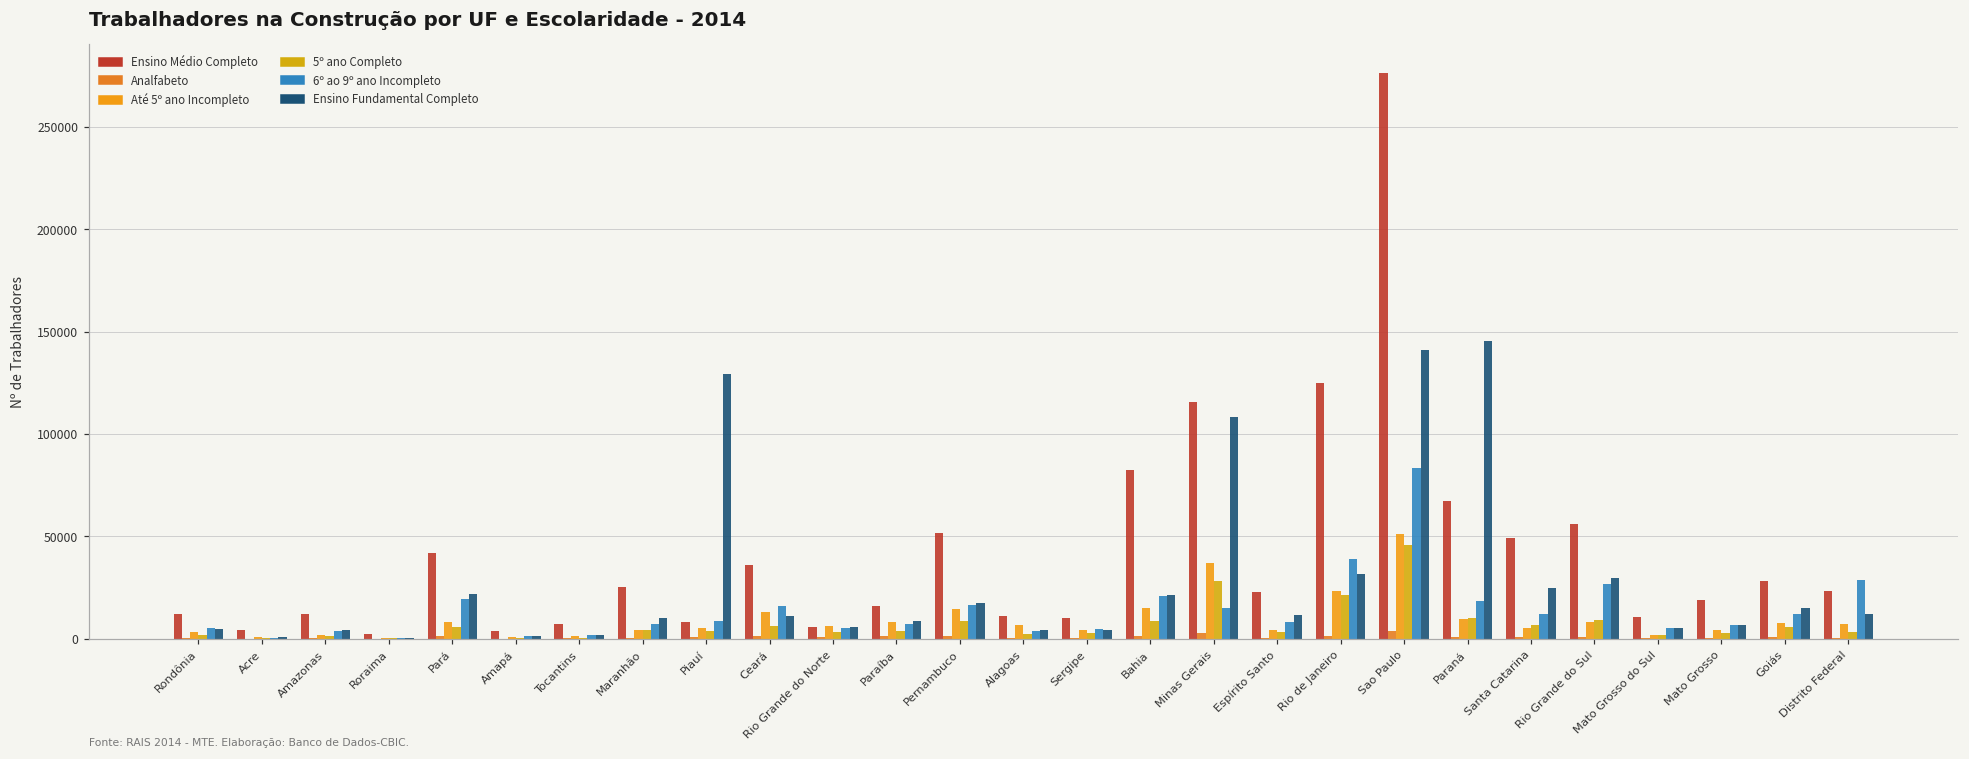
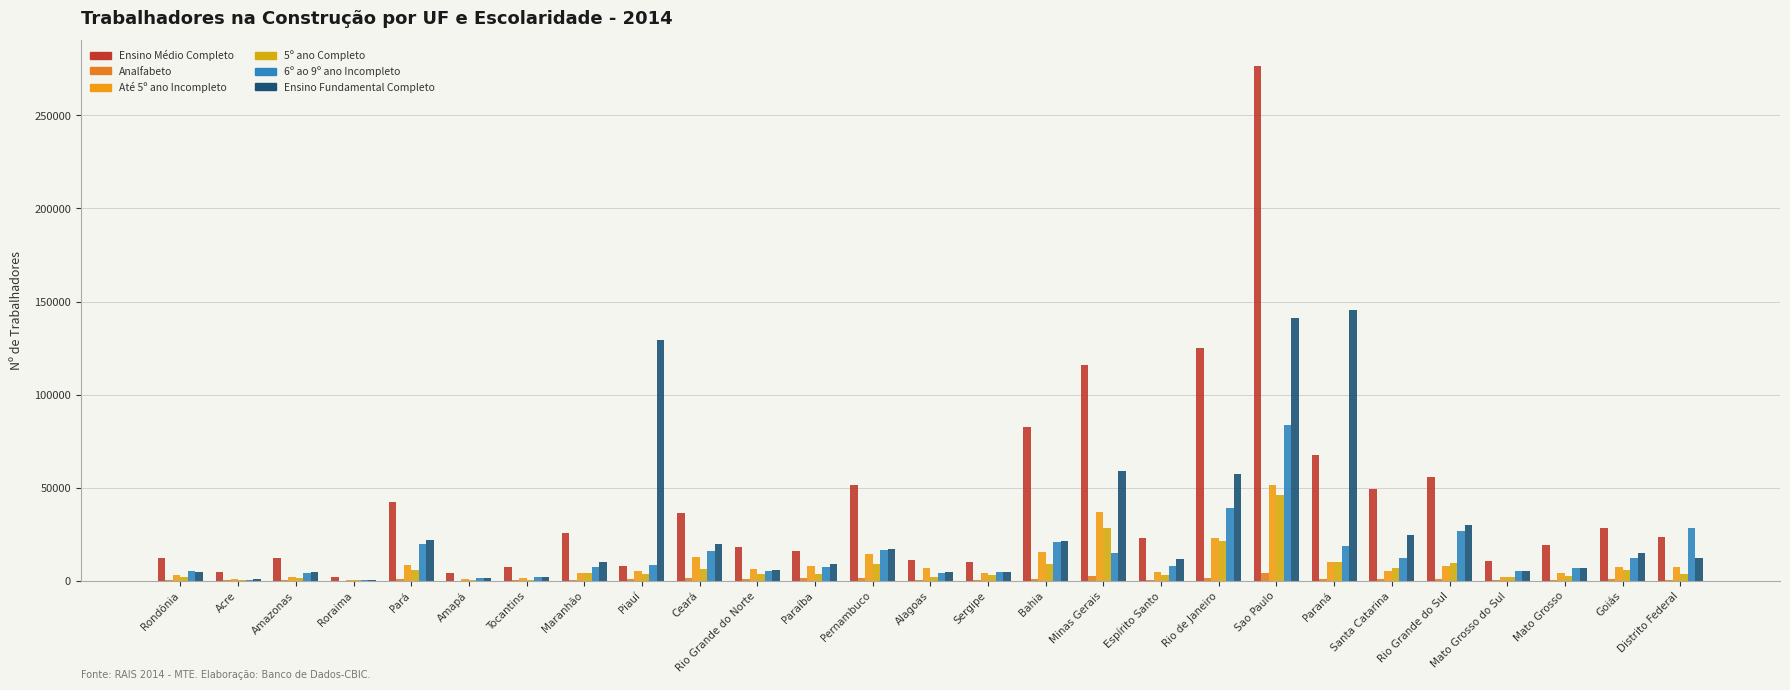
  {
    "Ensino Médio Completo": {
      "Rondônia": 12000,
      "Acre": 4000,
      "Amazonas": 12000,
      "Roraima": 2000,
      "Pará": 42000,
      "Amapá": 4000,
      "Tocantins": 7000,
      "Maranhão": 26000,
      "Piauí": 8000,
      "Ceará": 36000,
-     "Rio Grande do Norte": 6000,
+     "Rio Grande do Norte": 18000,
      "Paraíba": 16000,
      "Pernambuco": 52000,
      "Alagoas": 11000,
      "Sergipe": 10000,
      "Bahia": 83000,
      "Minas Gerais": 116000,
      "Espírito Santo": 23000,
      "Rio de Janeiro": 125000,
      "Sao Paulo": 276000,
      "Paraná": 68000,
      "Santa Catarina": 49000,
      "Rio Grande do Sul": 56000,
      "Mato Grosso do Sul": 11000,
      "Mato Grosso": 19000,
      "Goiás": 28000,
      "Distrito Federal": 23000
    },
    "6º ao 9º ano Incompleto": {
      "Rondônia": 5000,
      "Amazonas": 4000,
      "Pará": 20000,
      "Amapá": 1000,
      "Tocantins": 2000,
      "Maranhão": 7000,
      "Piauí": 8000,
      "Ceará": 16000,
      "Rio Grande do Norte": 5000,
      "Paraíba": 7000,
      "Pernambuco": 16000,
      "Alagoas": 4000,
      "Sergipe": 5000,
      "Bahia": 21000,
      "Minas Gerais": 15000,
      "Espírito Santo": 8000,
      "Rio de Janeiro": 39000,
      "Sao Paulo": 84000,
      "Paraná": 19000,
      "Santa Catarina": 12000,
      "Rio Grande do Sul": 27000,
      "Mato Grosso do Sul": 5000,
      "Mato Grosso": 7000,
      "Goiás": 12000,
      "Distrito Federal": 28000
    },
    "Ensino Fundamental Completo": {
      "Rondônia": 5000,
      "Amazonas": 5000,
      "Pará": 22000,
      "Amapá": 1000,
      "Tocantins": 2000,
      "Maranhão": 10000,
      "Piauí": 129000,
-     "Ceará": 11000,
+     "Ceará": 20000,
      "Rio Grande do Norte": 6000,
      "Paraíba": 9000,
      "Pernambuco": 17000,
      "Alagoas": 5000,
      "Sergipe": 4000,
      "Bahia": 22000,
-     "Minas Gerais": 108000,
+     "Minas Gerais": 59000,
      "Espírito Santo": 12000,
-     "Rio de Janeiro": 32000,
+     "Rio de Janeiro": 57000,
      "Sao Paulo": 141000,
      "Paraná": 146000,
      "Santa Catarina": 25000,
      "Rio Grande do Sul": 30000,
      "Mato Grosso do Sul": 5000,
      "Mato Grosso": 7000,
      "Goiás": 15000,
      "Distrito Federal": 12000
    }
  }
